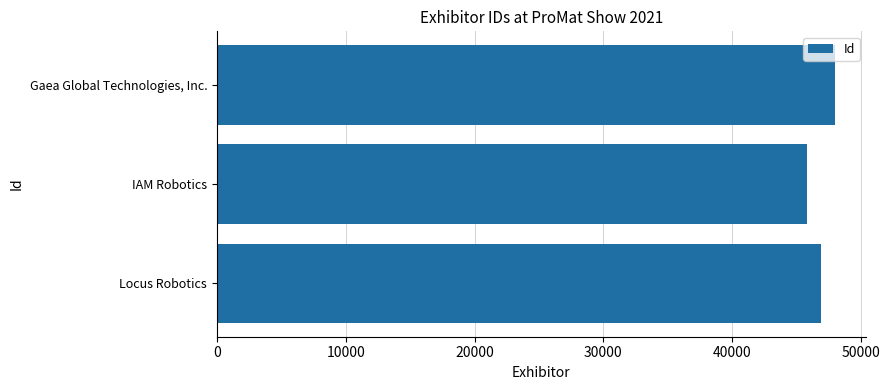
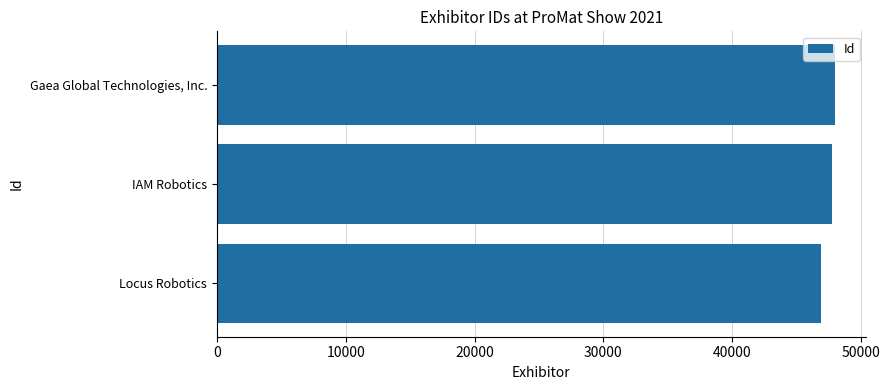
  {
    "Gaea Global Technologies, Inc.": 48000,
-   "IAM Robotics": 45800,
+   "IAM Robotics": 47700,
    "Locus Robotics": 46900
  }
